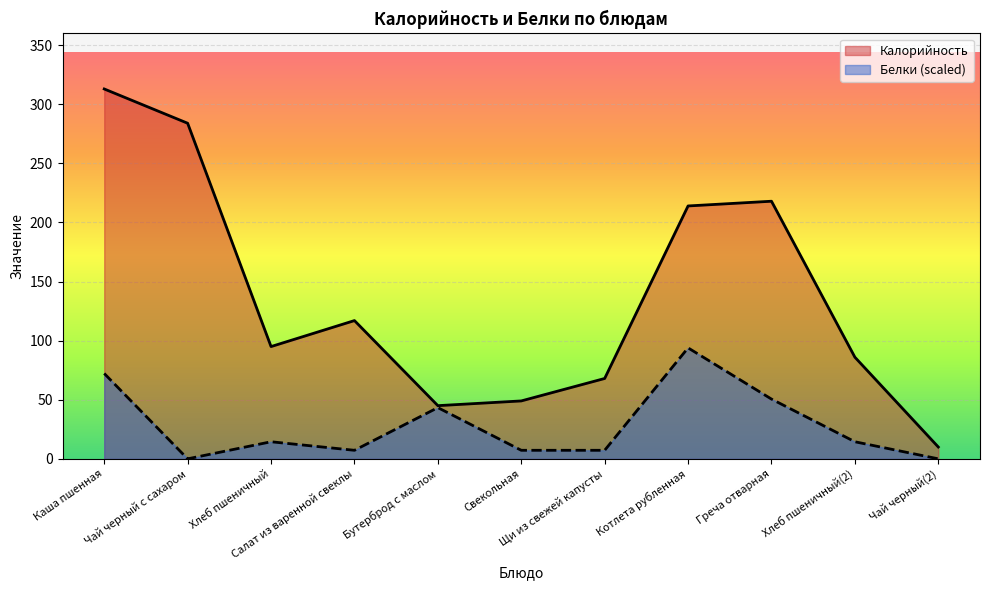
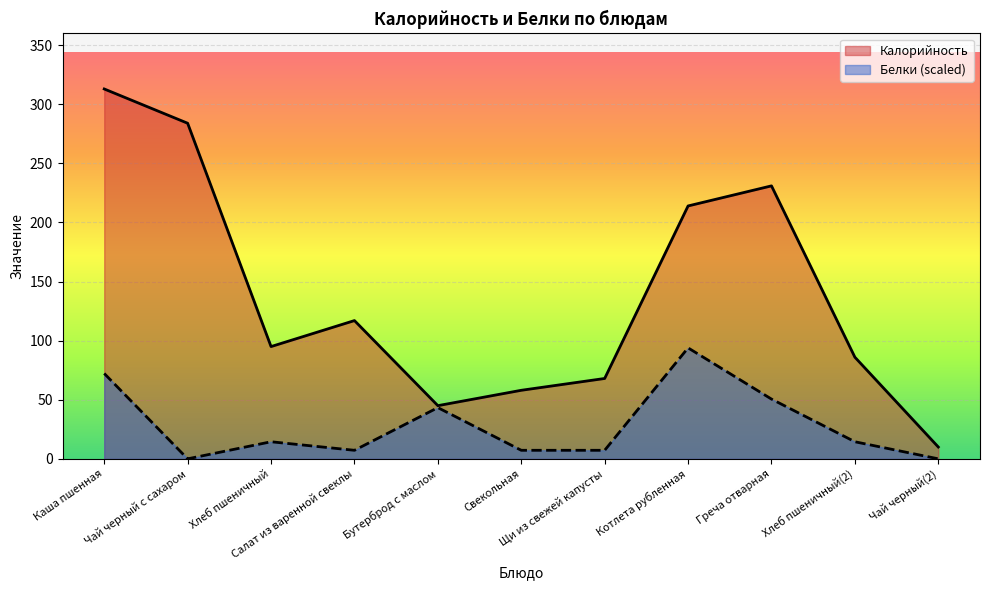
  {
    "Калорийность": {
      "Каша пшенная": 313,
      "Чай черный с сахаром": 284,
      "Хлеб пшеничный": 95,
      "Салат из варенной свеклы": 117,
-     "Свекольная": 49,
+     "Свекольная": 58,
      "Щи из свежей капусты": 68,
      "Котлета рубленная": 214,
-     "Греча отварная": 218,
+     "Греча отварная": 231,
      "Хлеб пшеничный(2)": 86,
      "Чай черный(2)": 10
    },
    "Белки (scaled)": {
      "Каша пшенная": 72,
      "Чай черный с сахаром": 0,
      "Хлеб пшеничный": 14,
      "Салат из варенной свеклы": 7,
      "Свекольная": 7,
      "Щи из свежей капусты": 7,
      "Котлета рубленная": 94,
      "Греча отварная": 51,
      "Хлеб пшеничный(2)": 14,
      "Чай черный(2)": 0
    }
  }
